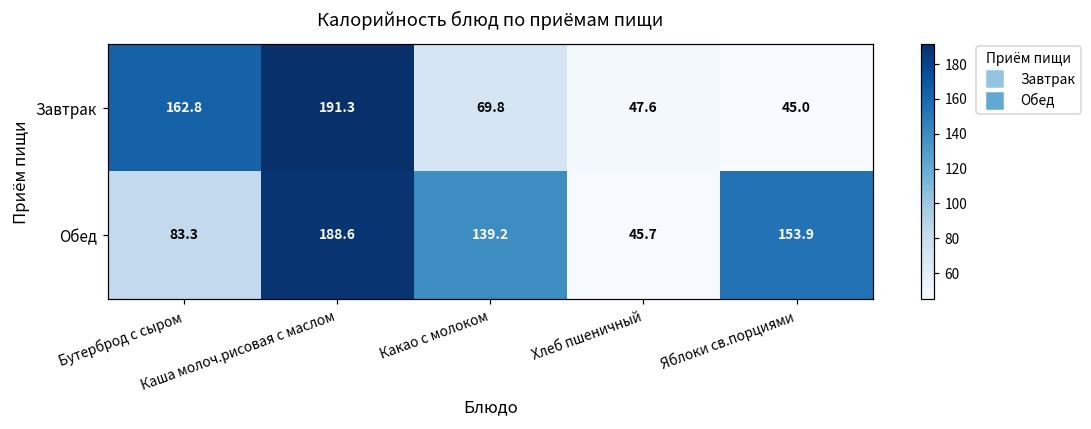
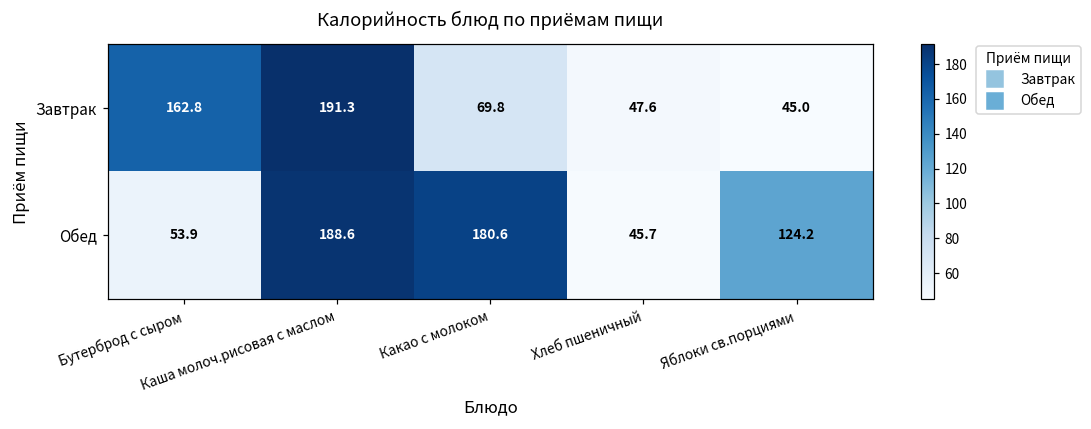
  {
    "Завтрак": {
      "Бутерброд с сыром": 162.8,
      "Каша молоч.рисовая с маслом": 191.3,
      "Какао с молоком": 69.8,
      "Хлеб пшеничный": 47.6,
      "Яблоки св.порциями": 45.0
    },
    "Обед": {
-     "Бутерброд с сыром": 83.3,
+     "Бутерброд с сыром": 53.9,
      "Каша молоч.рисовая с маслом": 188.6,
-     "Какао с молоком": 139.2,
+     "Какао с молоком": 180.6,
      "Хлеб пшеничный": 45.7,
-     "Яблоки св.порциями": 153.9
+     "Яблоки св.порциями": 124.2
    }
  }
